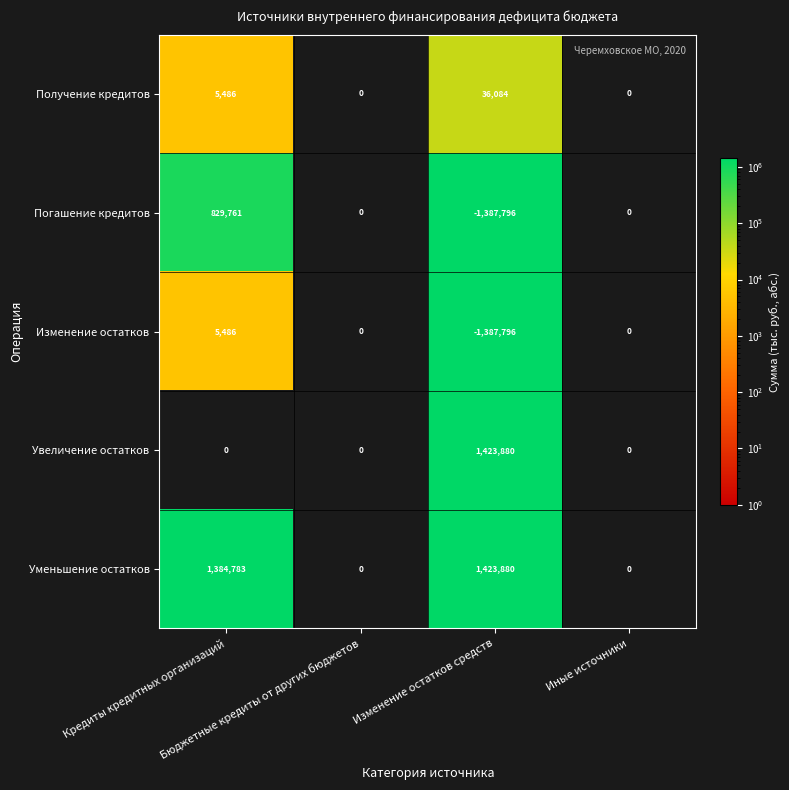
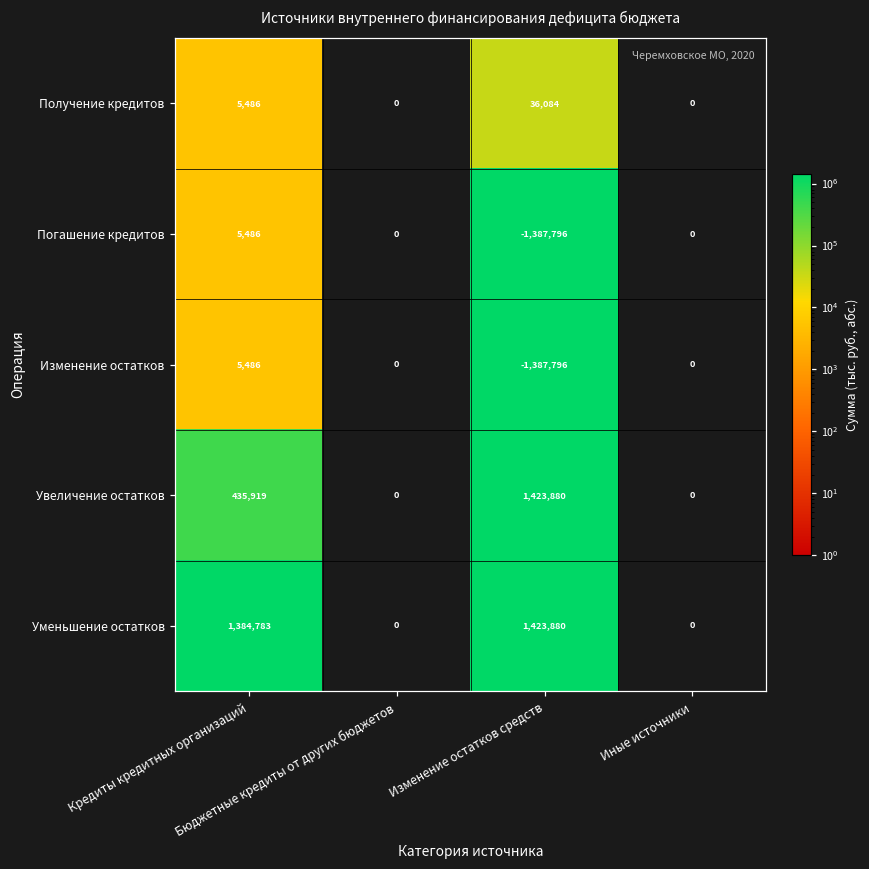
  {
    "Получение кредитов": {
      "Кредиты кредитных организаций": "5,486",
      "Бюджетные кредиты от других бюджетов": "0",
      "Изменение остатков средств": "36,084"
    },
    "Погашение кредитов": {
-     "Кредиты кредитных организаций": "829,761",
+     "Кредиты кредитных организаций": "5,486",
      "Бюджетные кредиты от других бюджетов": "0",
      "Изменение остатков средств": "-1,387,796",
      "Иные источники": "0"
    },
    "Изменение остатков": {
      "Кредиты кредитных организаций": "5,486",
      "Бюджетные кредиты от других бюджетов": "0",
      "Изменение остатков средств": "-1,387,796",
      "Иные источники": "0"
    },
    "Увеличение остатков": {
-     "Кредиты кредитных организаций": "0",
+     "Кредиты кредитных организаций": "435,919",
      "Бюджетные кредиты от других бюджетов": "0",
      "Изменение остатков средств": "1,423,880",
      "Иные источники": "0"
    },
    "Уменьшение остатков": {
      "Кредиты кредитных организаций": "1,384,783",
      "Бюджетные кредиты от других бюджетов": "0",
      "Изменение остатков средств": "1,423,880",
      "Иные источники": "0"
    }
  }
